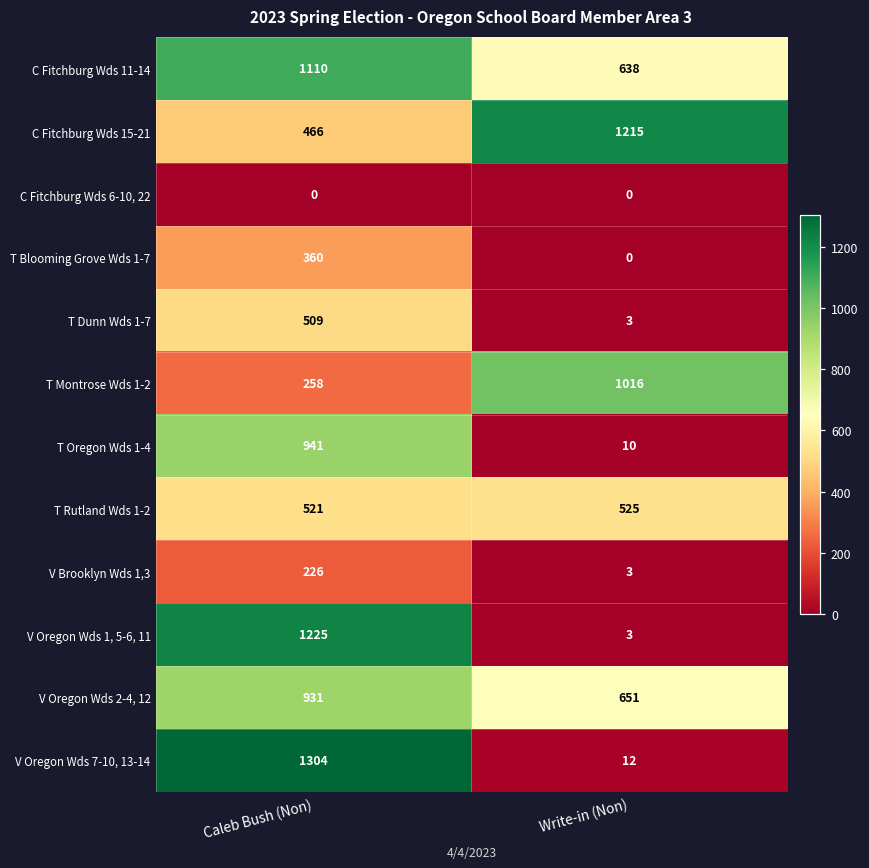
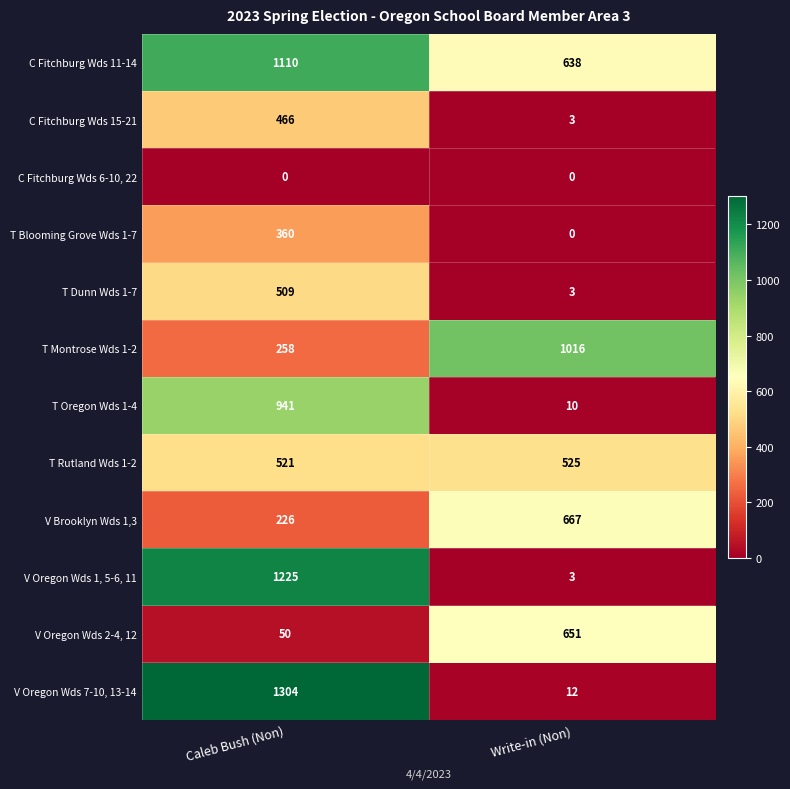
  {
    "C Fitchburg Wds 11-14": {
      "Caleb Bush (Non)": 1110,
      "Write-in (Non)": 638
    },
    "C Fitchburg Wds 15-21": {
      "Caleb Bush (Non)": 466,
-     "Write-in (Non)": 1215
+     "Write-in (Non)": 3
    },
    "C Fitchburg Wds 6-10, 22": {
      "Caleb Bush (Non)": 0,
      "Write-in (Non)": 0
    },
    "T Blooming Grove Wds 1-7": {
      "Caleb Bush (Non)": 360,
      "Write-in (Non)": 0
    },
    "T Dunn Wds 1-7": {
      "Caleb Bush (Non)": 509,
      "Write-in (Non)": 3
    },
    "T Montrose Wds 1-2": {
      "Caleb Bush (Non)": 258,
      "Write-in (Non)": 1016
    },
    "T Oregon Wds 1-4": {
      "Caleb Bush (Non)": 941,
      "Write-in (Non)": 10
    },
    "T Rutland Wds 1-2": {
      "Caleb Bush (Non)": 521,
      "Write-in (Non)": 525
    },
    "V Brooklyn Wds 1,3": {
      "Caleb Bush (Non)": 226,
-     "Write-in (Non)": 3
+     "Write-in (Non)": 667
    },
    "V Oregon Wds 1, 5-6, 11": {
      "Caleb Bush (Non)": 1225,
      "Write-in (Non)": 3
    },
    "V Oregon Wds 2-4, 12": {
-     "Caleb Bush (Non)": 931,
+     "Caleb Bush (Non)": 50,
      "Write-in (Non)": 651
    },
    "V Oregon Wds 7-10, 13-14": {
      "Caleb Bush (Non)": 1304,
      "Write-in (Non)": 12
    }
  }
